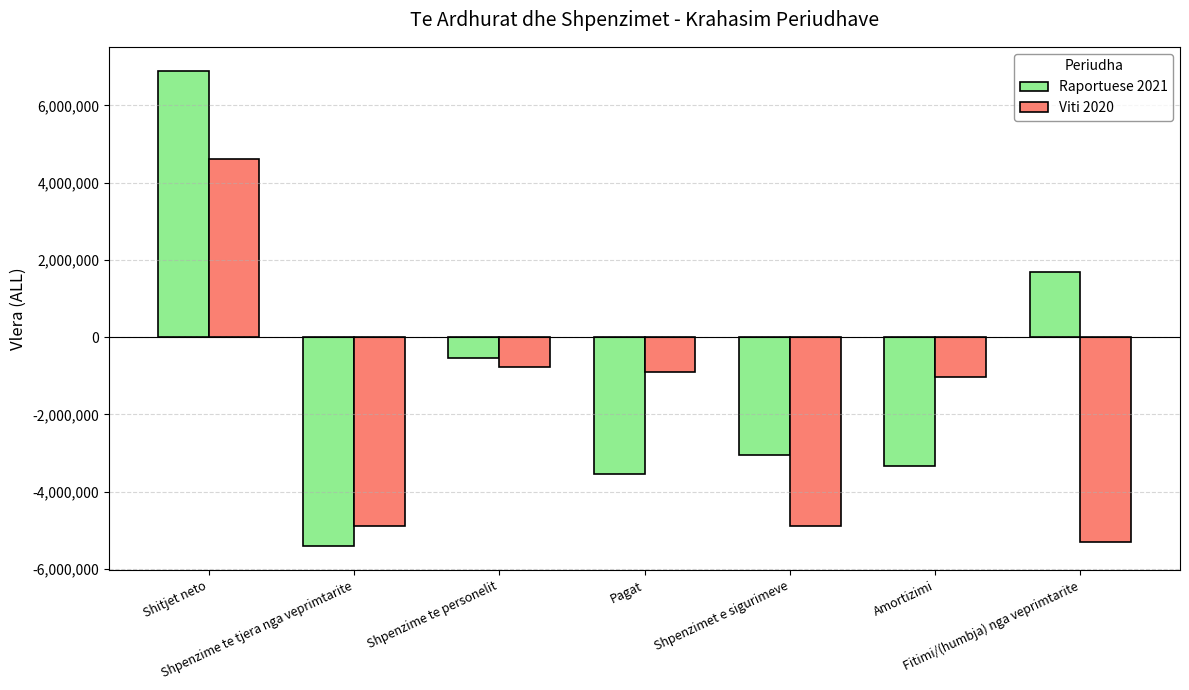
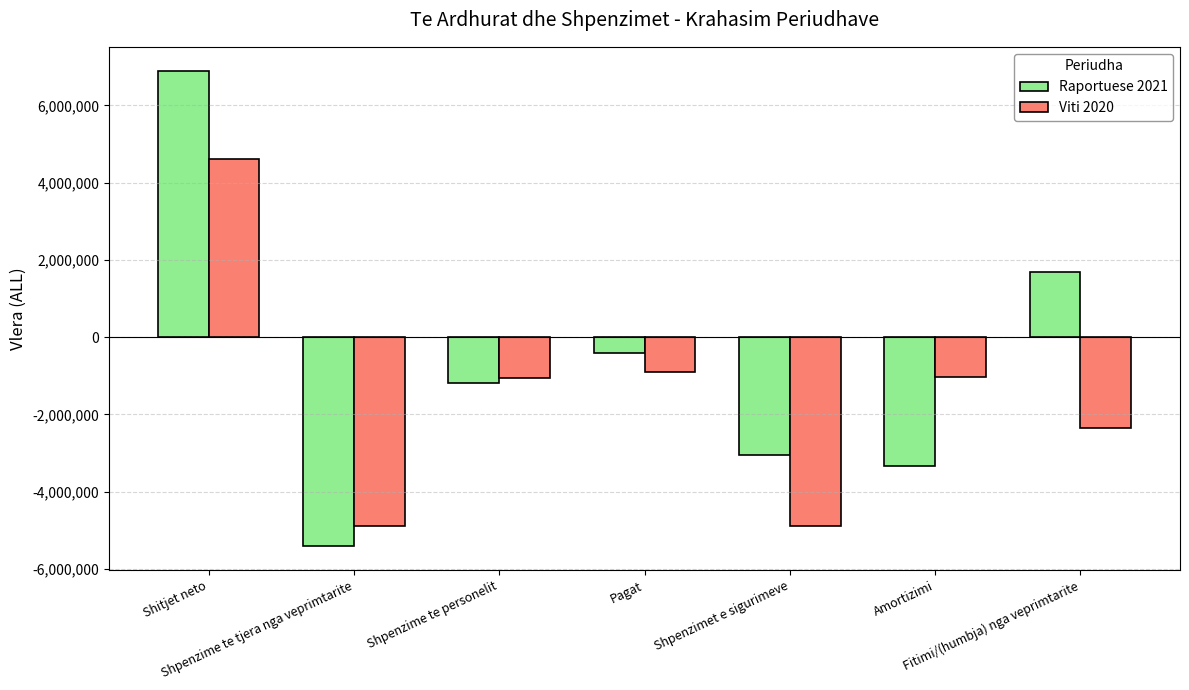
  {
    "Raportuese 2021": {
      "Shitjet neto": "6,900,000",
      "Shpenzime te tjera nga veprimtarite": "-5,400,000",
-     "Shpenzime te personelit": "-600,000",
-     "Pagat": "-3,600,000",
+     "Shpenzime te personelit": "-1,200,000",
+     "Pagat": "-400,000",
      "Shpenzimet e sigurimeve": "-3,000,000",
      "Amortizimi": "-3,300,000",
      "Fitimi/(humbja) nga veprimtarite": "1,700,000"
    },
    "Viti 2020": {
      "Shitjet neto": "4,600,000",
      "Shpenzime te tjera nga veprimtarite": "-4,900,000",
-     "Shpenzime te personelit": "-800,000",
+     "Shpenzime te personelit": "-1,100,000",
      "Pagat": "-900,000",
      "Shpenzimet e sigurimeve": "-4,900,000",
      "Amortizimi": "-1,000,000",
-     "Fitimi/(humbja) nga veprimtarite": "-5,300,000"
+     "Fitimi/(humbja) nga veprimtarite": "-2,400,000"
    }
  }
